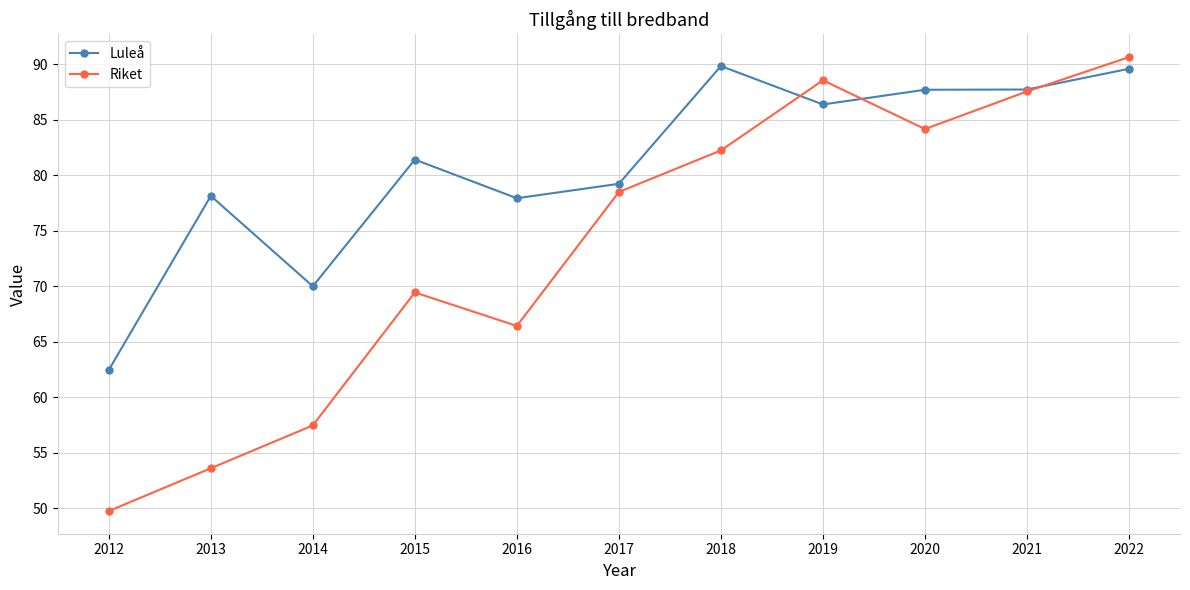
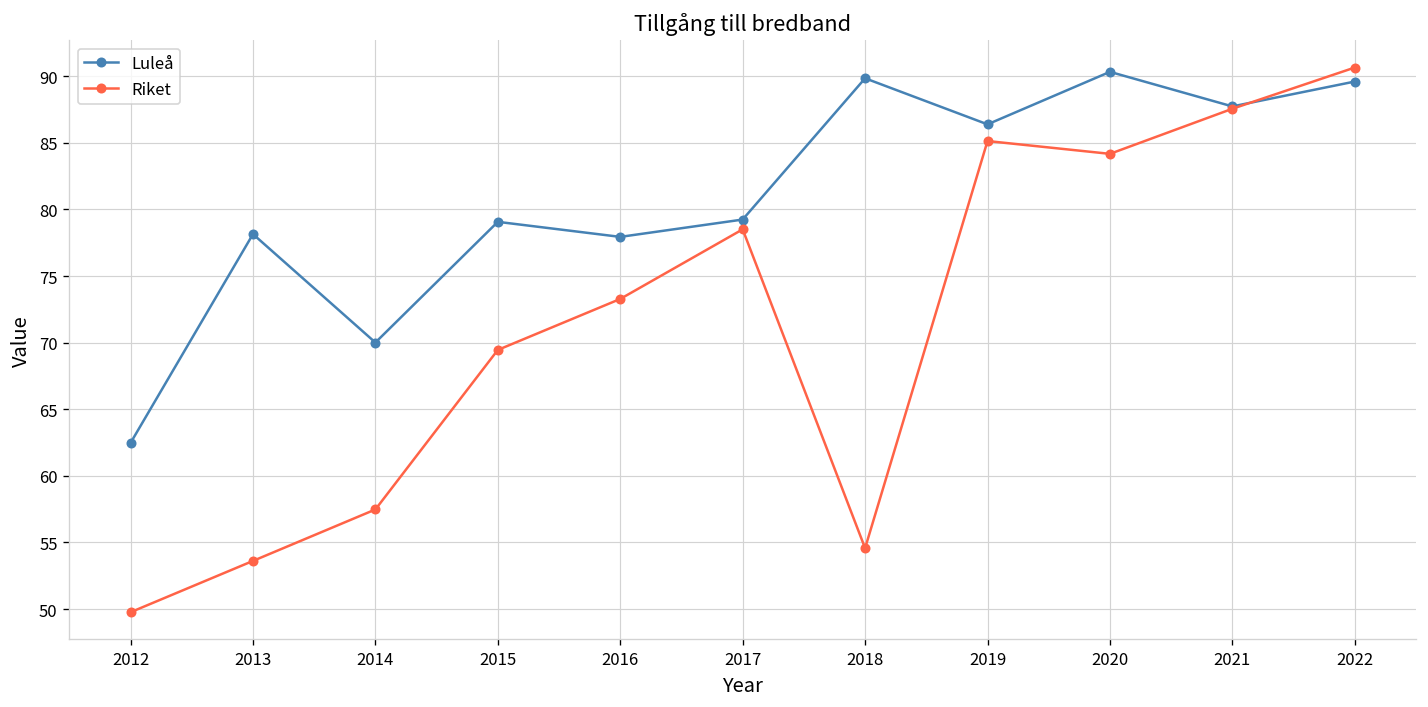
  {
    "Luleå": {
      "2012": 62.5,
      "2013": 78.1,
      "2014": 70.0,
-     "2015": 81.4,
+     "2015": 79.1,
      "2016": 77.9,
      "2017": 79.2,
      "2018": 89.8,
      "2019": 86.4,
-     "2020": 87.7,
+     "2020": 90.3,
      "2022": 89.6
    },
    "Riket": {
      "2012": 49.8,
      "2013": 53.6,
      "2014": 57.5,
      "2015": 69.5,
-     "2016": 66.4,
+     "2016": 73.3,
      "2017": 78.5,
-     "2018": 82.2,
-     "2019": 88.6,
+     "2018": 54.6,
+     "2019": 85.1,
      "2020": 84.2,
      "2022": 90.7
    }
  }
